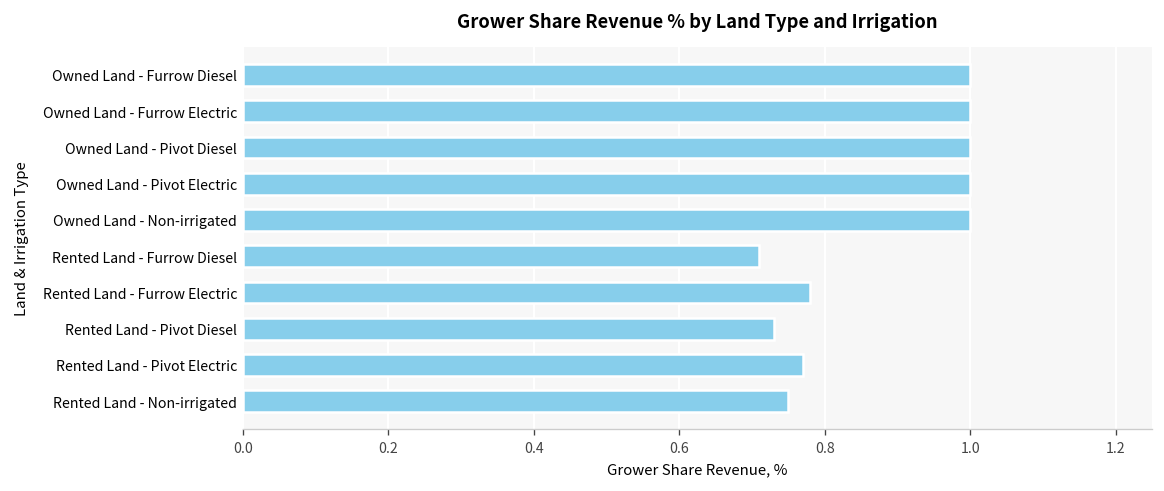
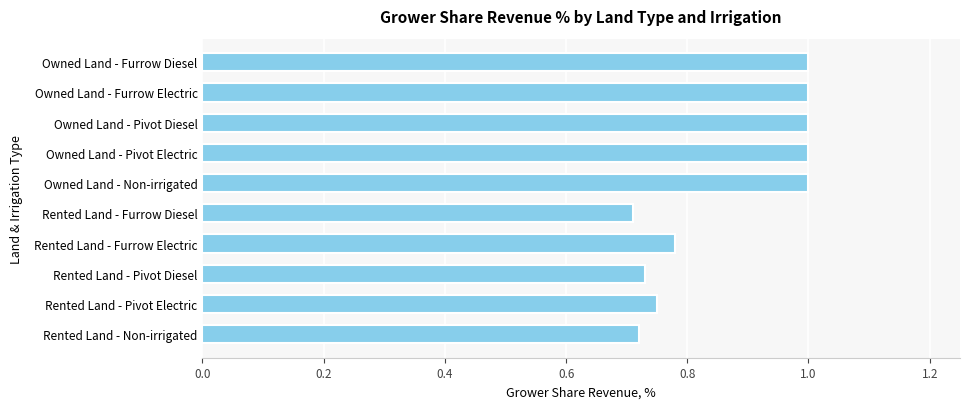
  {
    "Owned Land - Furrow Diesel": 1.00,
    "Owned Land - Furrow Electric": 1.00,
    "Owned Land - Pivot Diesel": 1.00,
    "Owned Land - Pivot Electric": 1.00,
    "Owned Land - Non-irrigated": 1.00,
    "Rented Land - Furrow Diesel": 0.71,
    "Rented Land - Furrow Electric": 0.78,
    "Rented Land - Pivot Diesel": 0.73,
-   "Rented Land - Pivot Electric": 0.77,
-   "Rented Land - Non-irrigated": 0.75
+   "Rented Land - Pivot Electric": 0.75,
+   "Rented Land - Non-irrigated": 0.72
  }
